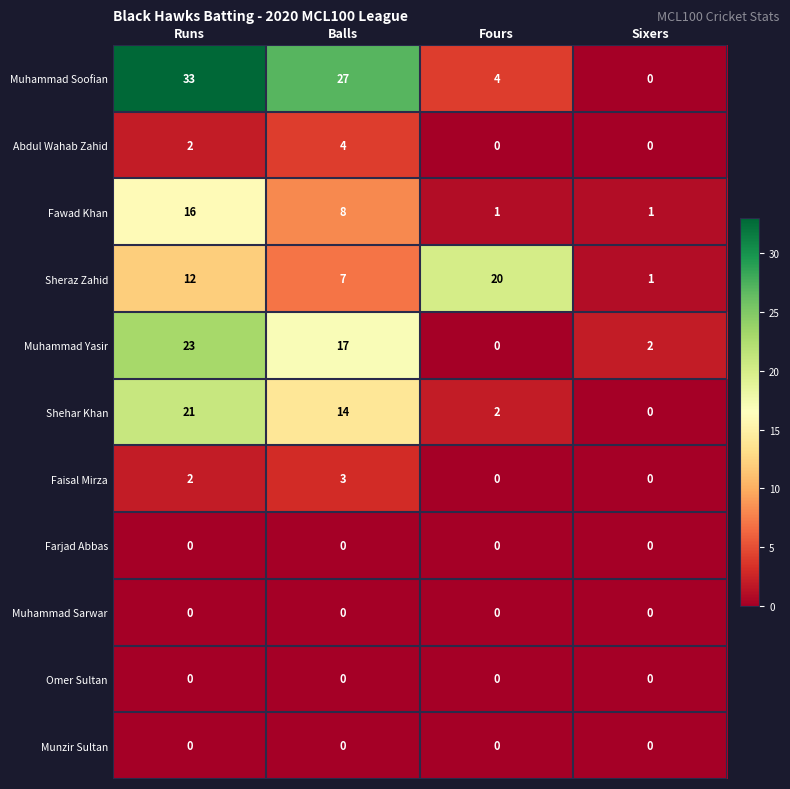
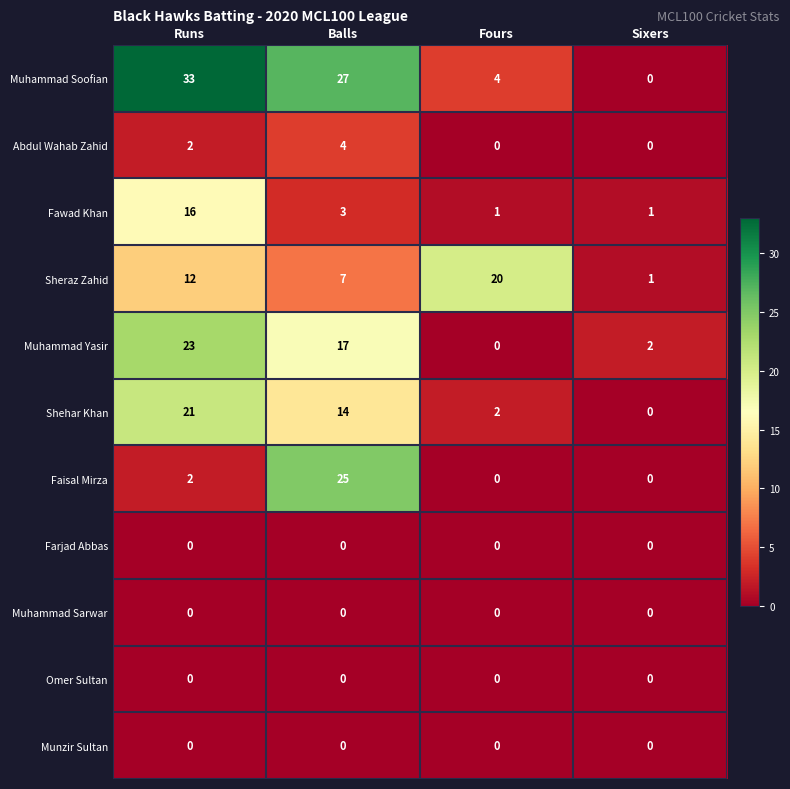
  {
    "Muhammad Soofian": {
      "Runs": 33,
      "Balls": 27,
      "Fours": 4,
      "Sixers": 0
    },
    "Abdul Wahab Zahid": {
      "Runs": 2,
      "Balls": 4,
      "Fours": 0,
      "Sixers": 0
    },
    "Fawad Khan": {
      "Runs": 16,
-     "Balls": 8,
+     "Balls": 3,
      "Fours": 1,
      "Sixers": 1
    },
    "Sheraz Zahid": {
      "Runs": 12,
      "Balls": 7,
      "Fours": 20,
      "Sixers": 1
    },
    "Muhammad Yasir": {
      "Runs": 23,
      "Balls": 17,
      "Fours": 0,
      "Sixers": 2
    },
    "Shehar Khan": {
      "Runs": 21,
      "Balls": 14,
      "Fours": 2,
      "Sixers": 0
    },
    "Faisal Mirza": {
      "Runs": 2,
-     "Balls": 3,
+     "Balls": 25,
      "Fours": 0,
      "Sixers": 0
    },
    "Farjad Abbas": {
      "Runs": 0,
      "Balls": 0,
      "Fours": 0,
      "Sixers": 0
    },
    "Muhammad Sarwar": {
      "Runs": 0,
      "Balls": 0,
      "Fours": 0,
      "Sixers": 0
    },
    "Omer Sultan": {
      "Runs": 0,
      "Balls": 0,
      "Fours": 0,
      "Sixers": 0
    },
    "Munzir Sultan": {
      "Runs": 0,
      "Balls": 0,
      "Fours": 0,
      "Sixers": 0
    }
  }
